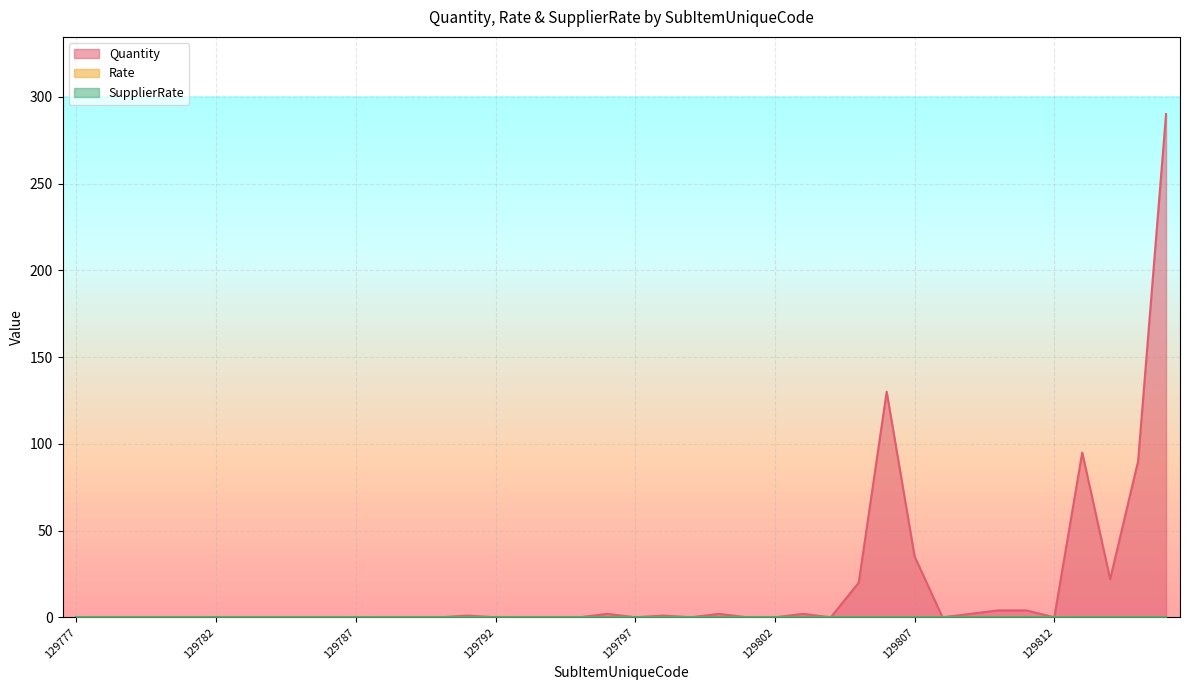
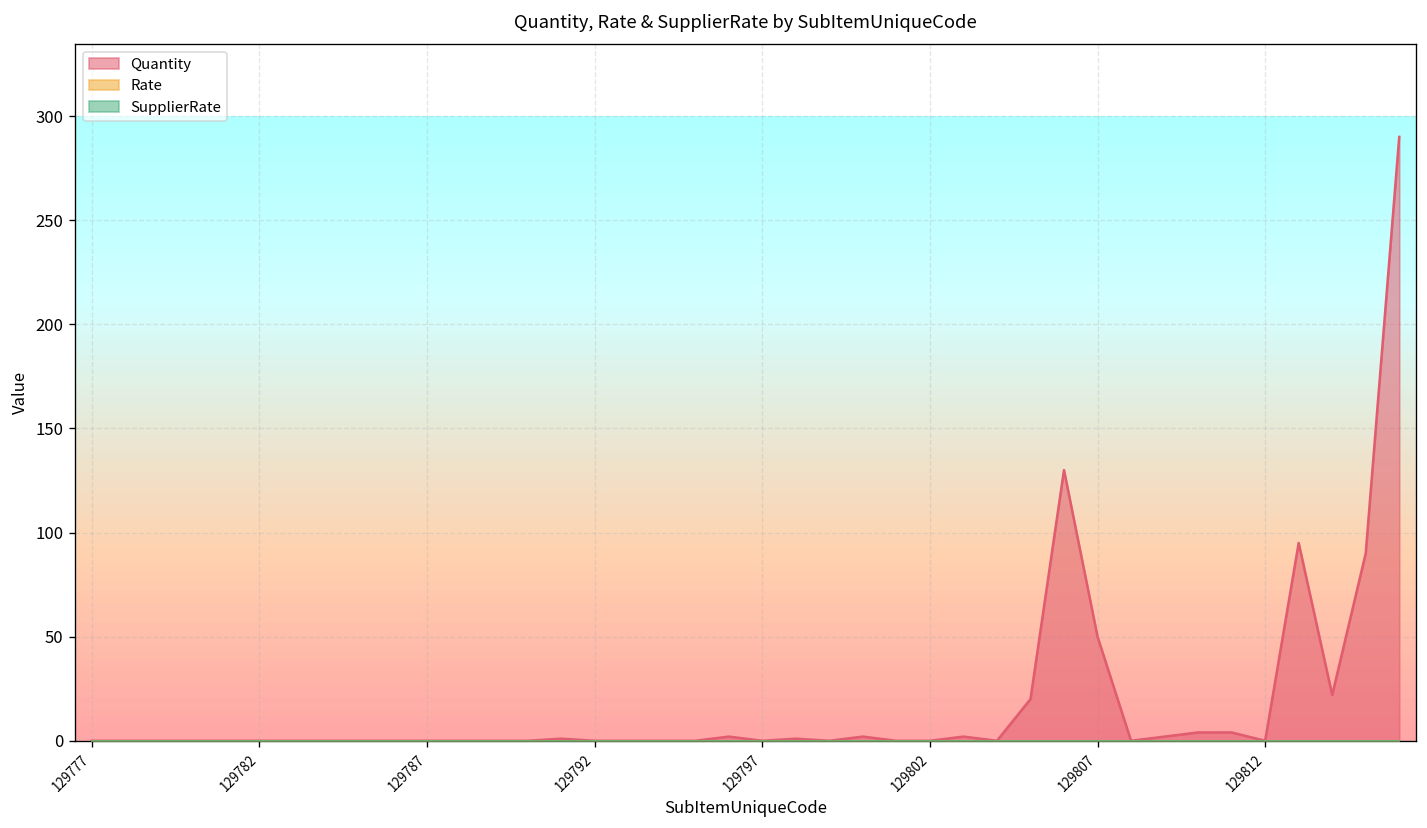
  {
    "Quantity": {
-     "129807": 35
+     "129807": 50
    },
    "SupplierRate": {
      "129807": 0
    }
  }
